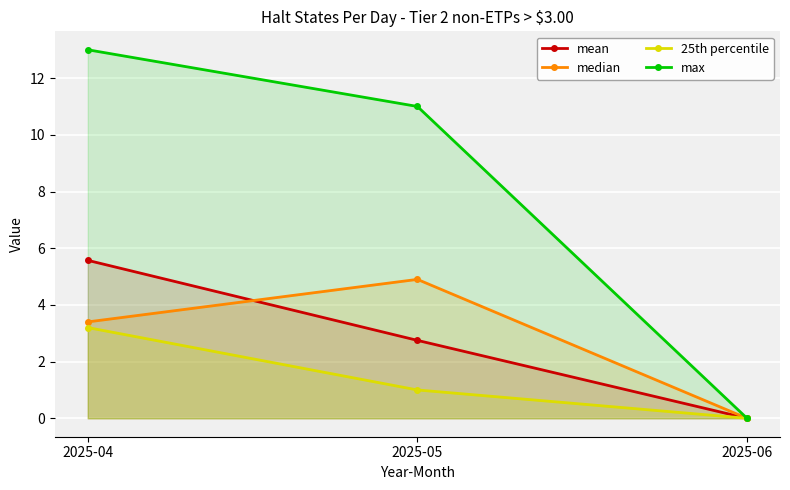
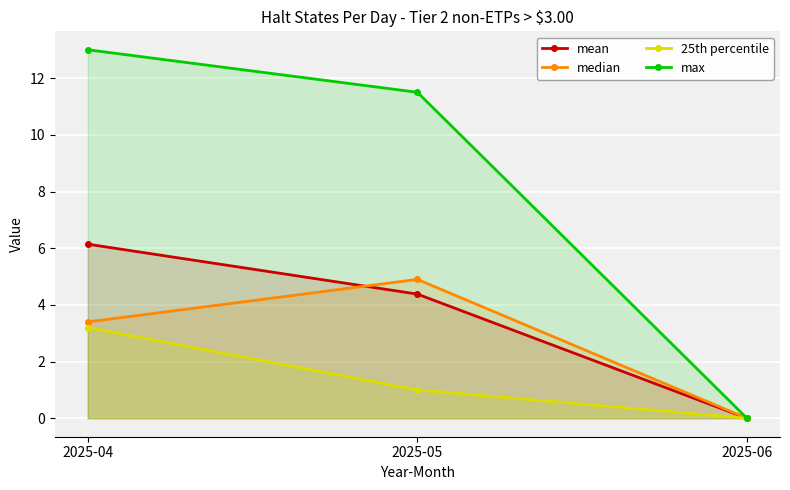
  {
    "mean": {
-     "2025-04": 5.6,
-     "2025-05": 2.7
+     "2025-04": 6.1,
+     "2025-05": 4.4
    },
    "median": {
      "2025-04": 3.4,
      "2025-05": 4.9
    },
    "25th percentile": {
      "2025-04": 3.2,
      "2025-05": 1.0
    },
    "max": {
      "2025-04": 13.0,
-     "2025-05": 11.0
+     "2025-05": 11.5
    }
  }
